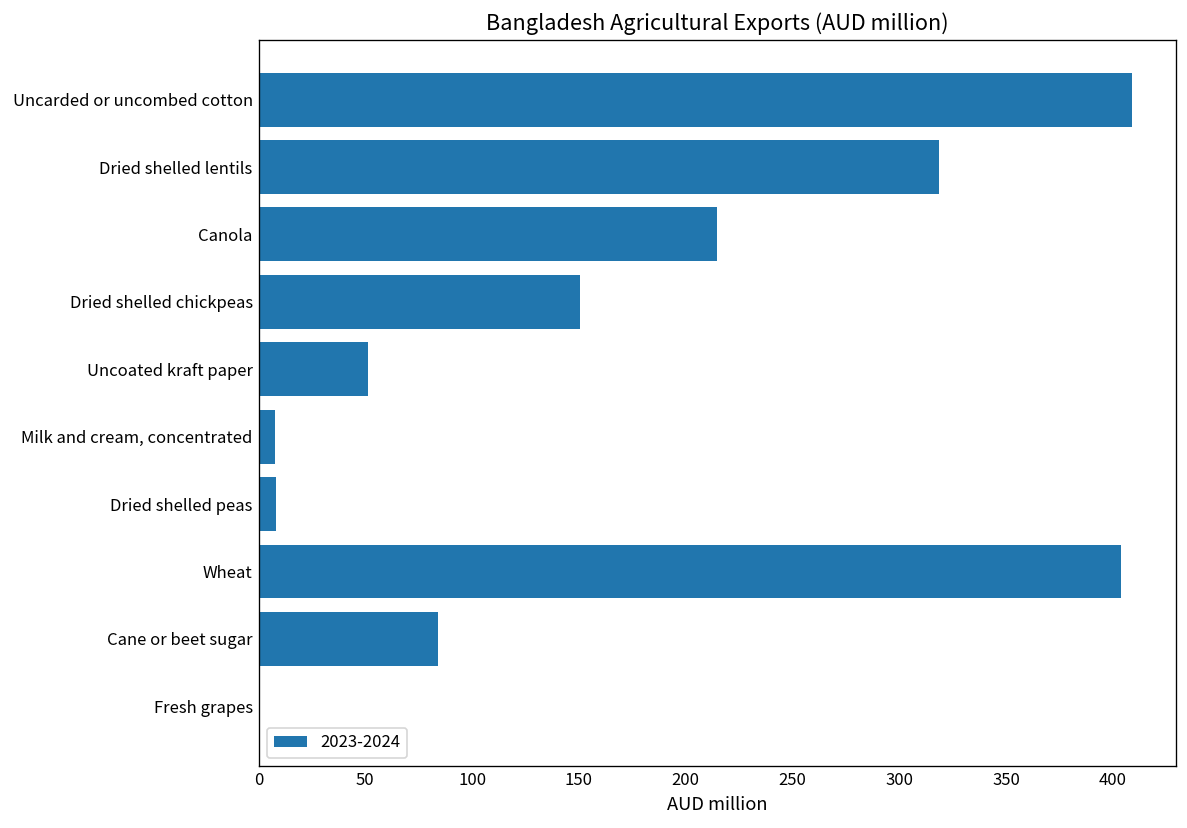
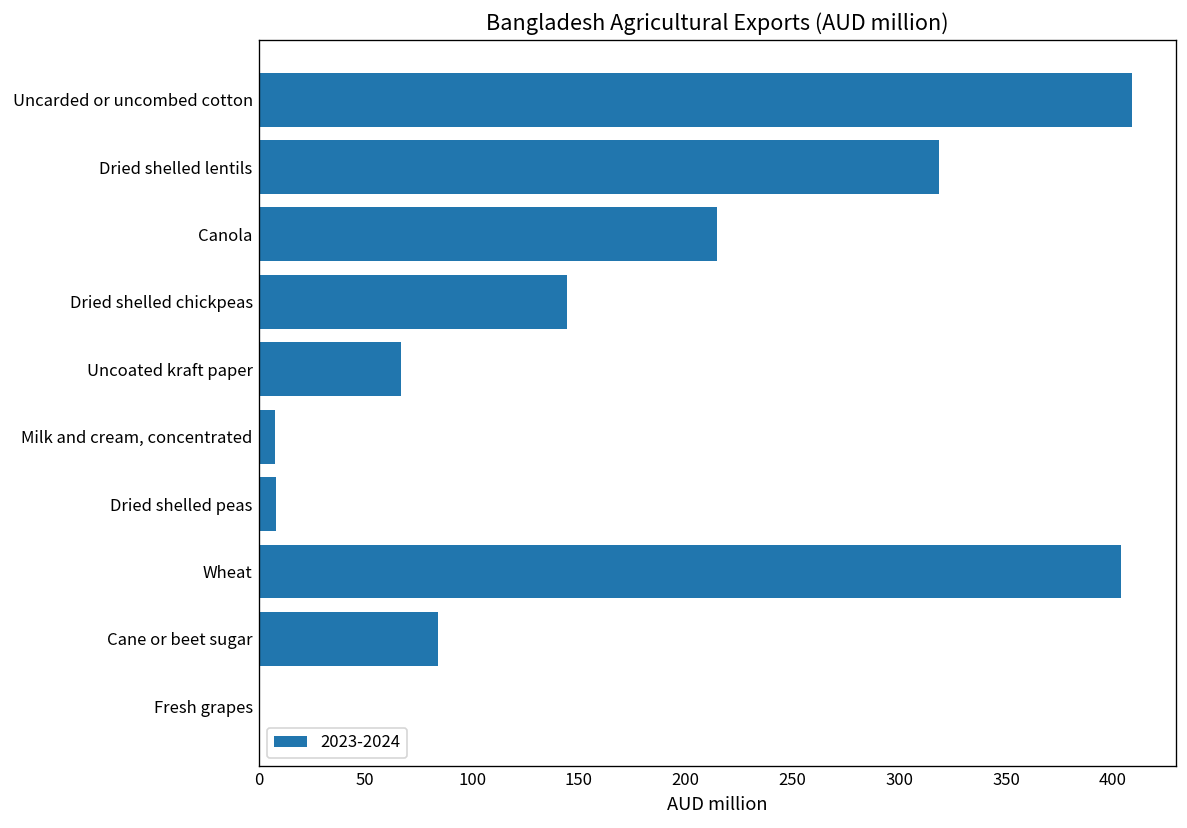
  {
    "Uncarded or uncombed cotton": 409,
    "Dried shelled lentils": 318,
    "Canola": 214,
-   "Dried shelled chickpeas": 150,
-   "Uncoated kraft paper": 51,
+   "Dried shelled chickpeas": 145,
+   "Uncoated kraft paper": 67,
    "Milk and cream, concentrated": 8,
    "Dried shelled peas": 8,
    "Wheat": 404,
    "Cane or beet sugar": 84
  }
